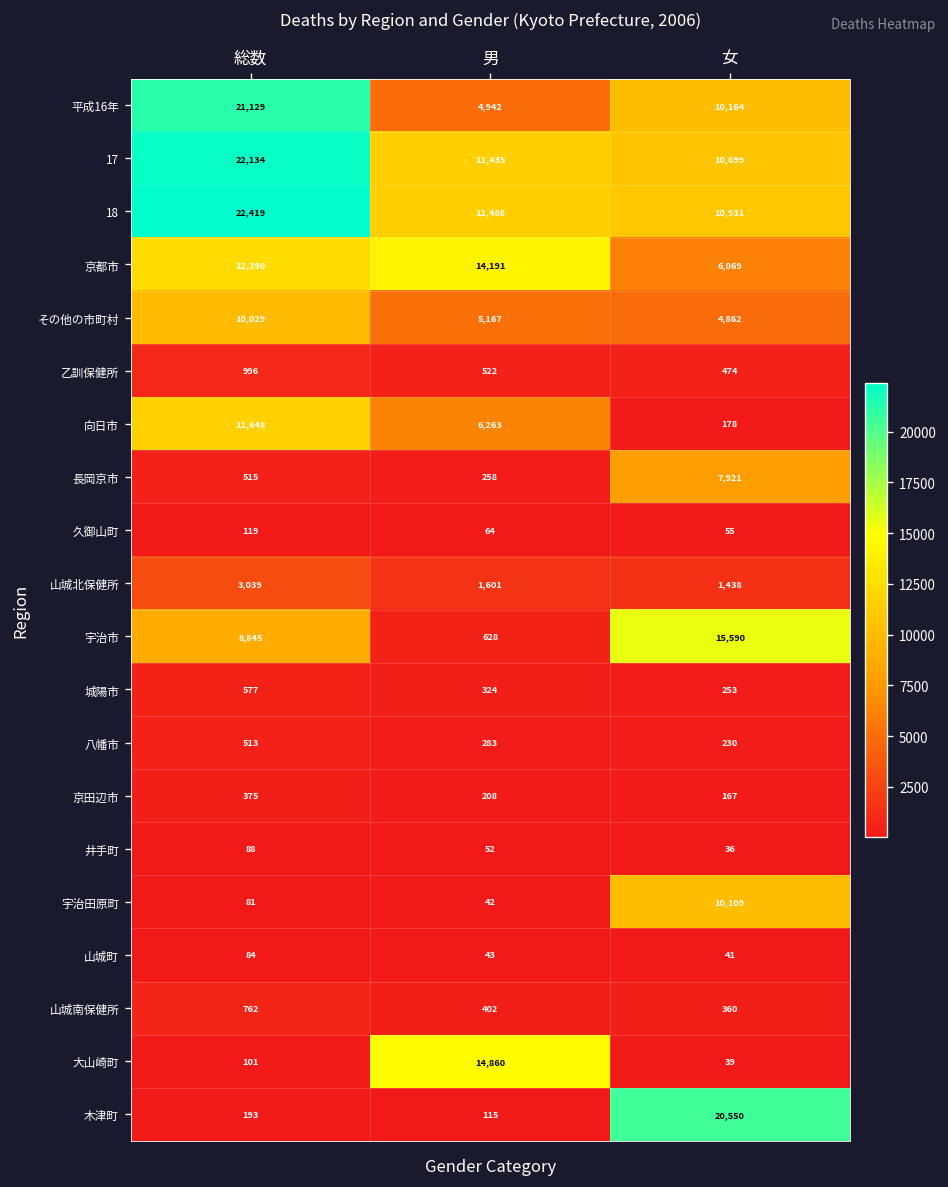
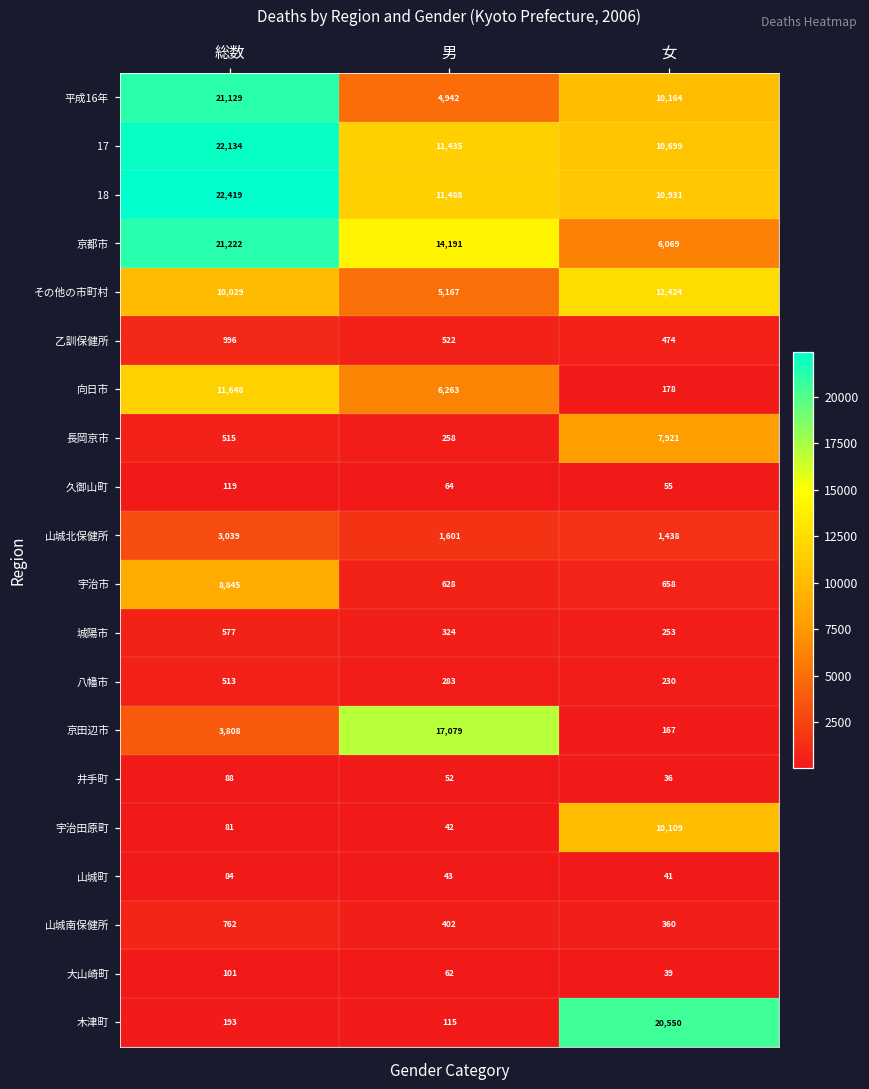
  {
    "平成16年": {
      "総数": "21,129",
      "男": "4,942",
      "女": "10,164"
    },
    "17": {
      "総数": "22,134",
      "男": "11,435",
      "女": "10,699"
    },
    "18": {
      "総数": "22,419",
      "男": "11,488",
      "女": "10,931"
    },
    "京都市": {
-     "総数": "12,390",
+     "総数": "21,222",
      "男": "14,191",
      "女": "6,069"
    },
    "その他の市町村": {
      "総数": "10,029",
      "男": "5,167",
-     "女": "4,862"
+     "女": "12,424"
    },
    "乙訓保健所": {
      "総数": "996",
      "男": "522",
      "女": "474"
    },
    "向日市": {
      "総数": "11,648",
      "男": "6,263",
      "女": "178"
    },
    "長岡京市": {
      "総数": "515",
      "男": "258",
      "女": "7,921"
    },
    "久御山町": {
      "総数": "119",
      "男": "64",
      "女": "55"
    },
    "山城北保健所": {
      "総数": "3,039",
      "男": "1,601",
      "女": "1,438"
    },
    "宇治市": {
      "総数": "8,845",
      "男": "628",
-     "女": "15,590"
+     "女": "658"
    },
    "城陽市": {
      "総数": "577",
      "男": "324",
      "女": "253"
    },
    "八幡市": {
      "総数": "513",
      "男": "283",
      "女": "230"
    },
    "京田辺市": {
-     "総数": "375",
-     "男": "208",
+     "総数": "3,808",
+     "男": "17,079",
      "女": "167"
    },
    "井手町": {
      "総数": "88",
      "男": "52",
      "女": "36"
    },
    "宇治田原町": {
      "総数": "81",
      "男": "42",
      "女": "10,109"
    },
    "山城町": {
      "総数": "84",
      "男": "43",
      "女": "41"
    },
    "山城南保健所": {
      "総数": "762",
      "男": "402",
      "女": "360"
    },
    "大山崎町": {
      "総数": "101",
-     "男": "14,860",
+     "男": "62",
      "女": "39"
    },
    "木津町": {
      "総数": "193",
      "男": "115",
      "女": "20,550"
    }
  }
